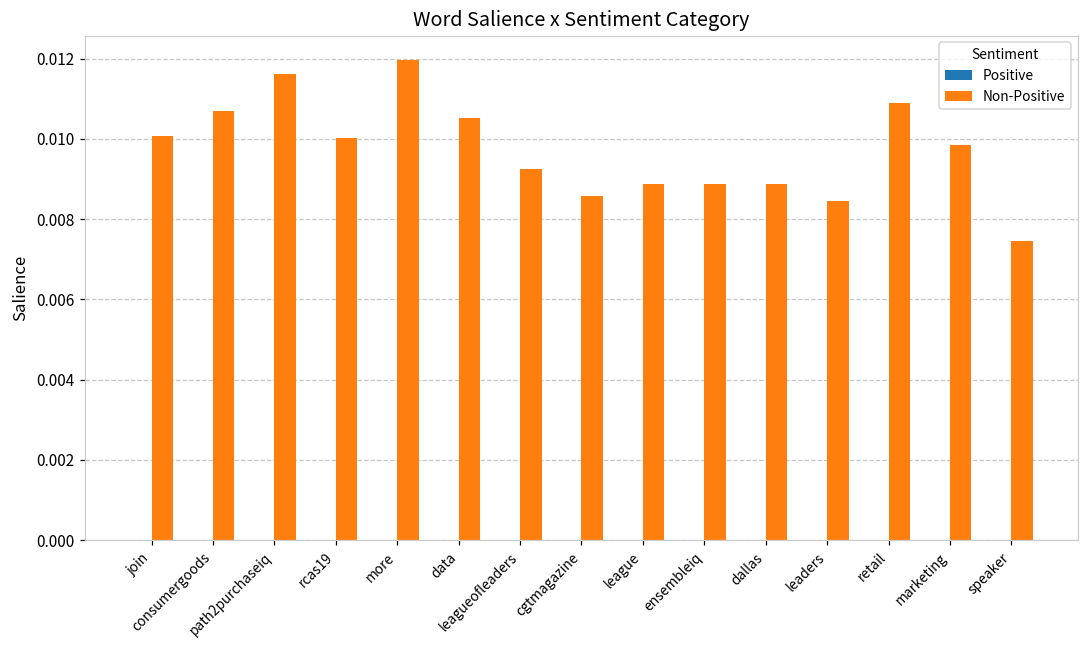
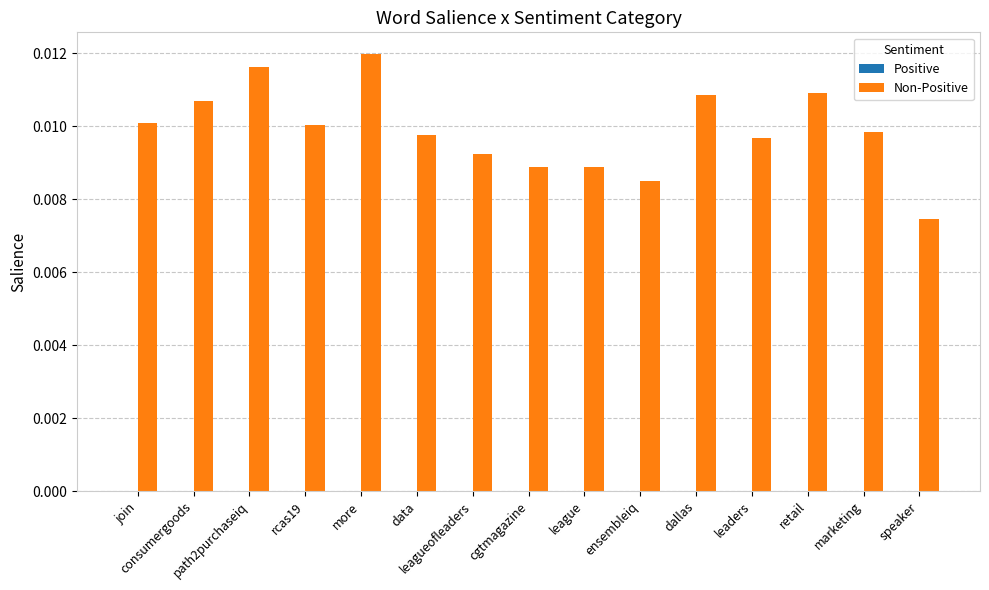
  {
    "Positive": {
      "join": 0.0000,
      "consumergoods": 0.0000,
      "path2purchaseiq": 0.0000,
      "rcas19": 0.0000,
      "more": 0.0000,
      "data": 0.0000,
      "leagueofleaders": 0.0000,
      "cgtmagazine": 0.0000,
      "league": 0.0000,
      "ensembleiq": 0.0000,
      "dallas": 0.0000,
      "leaders": 0.0000,
      "retail": 0.0000,
      "marketing": 0.0000,
      "speaker": 0.0000
    },
    "Non-Positive": {
      "join": 0.0101,
      "consumergoods": 0.0107,
      "path2purchaseiq": 0.0116,
      "rcas19": 0.0100,
      "more": 0.0120,
-     "data": 0.0105,
+     "data": 0.0098,
      "leagueofleaders": 0.0092,
-     "cgtmagazine": 0.0086,
+     "cgtmagazine": 0.0089,
      "league": 0.0089,
-     "ensembleiq": 0.0089,
-     "dallas": 0.0089,
-     "leaders": 0.0085,
+     "ensembleiq": 0.0085,
+     "dallas": 0.0109,
+     "leaders": 0.0097,
      "retail": 0.0109,
      "marketing": 0.0098,
      "speaker": 0.0074
    }
  }
